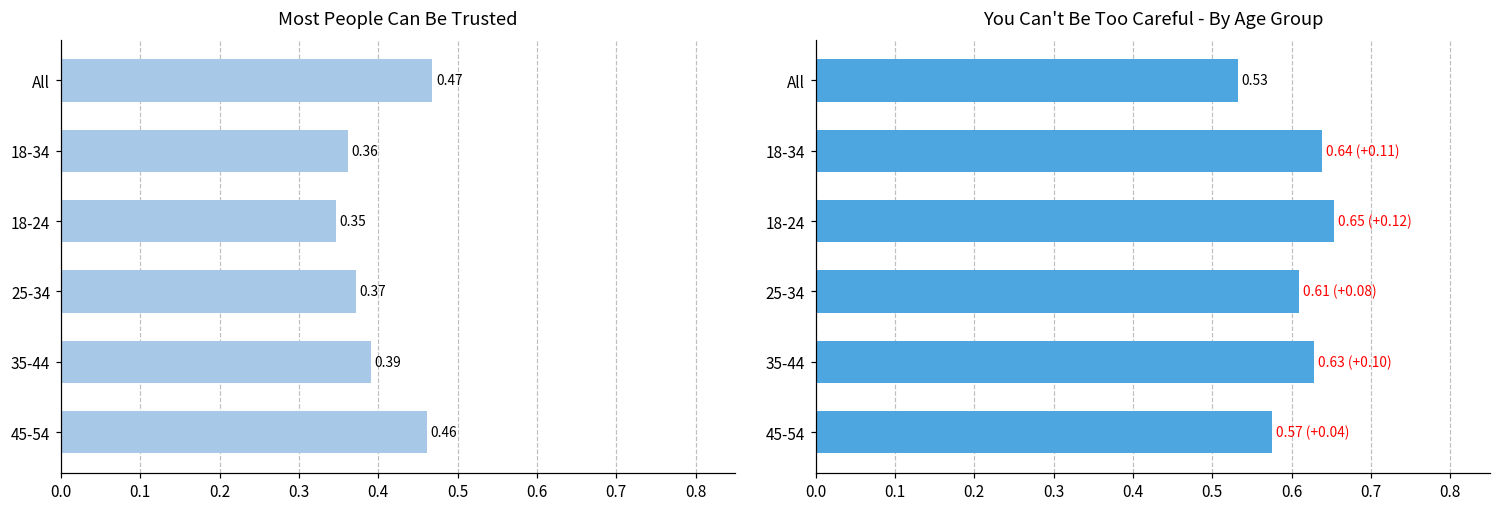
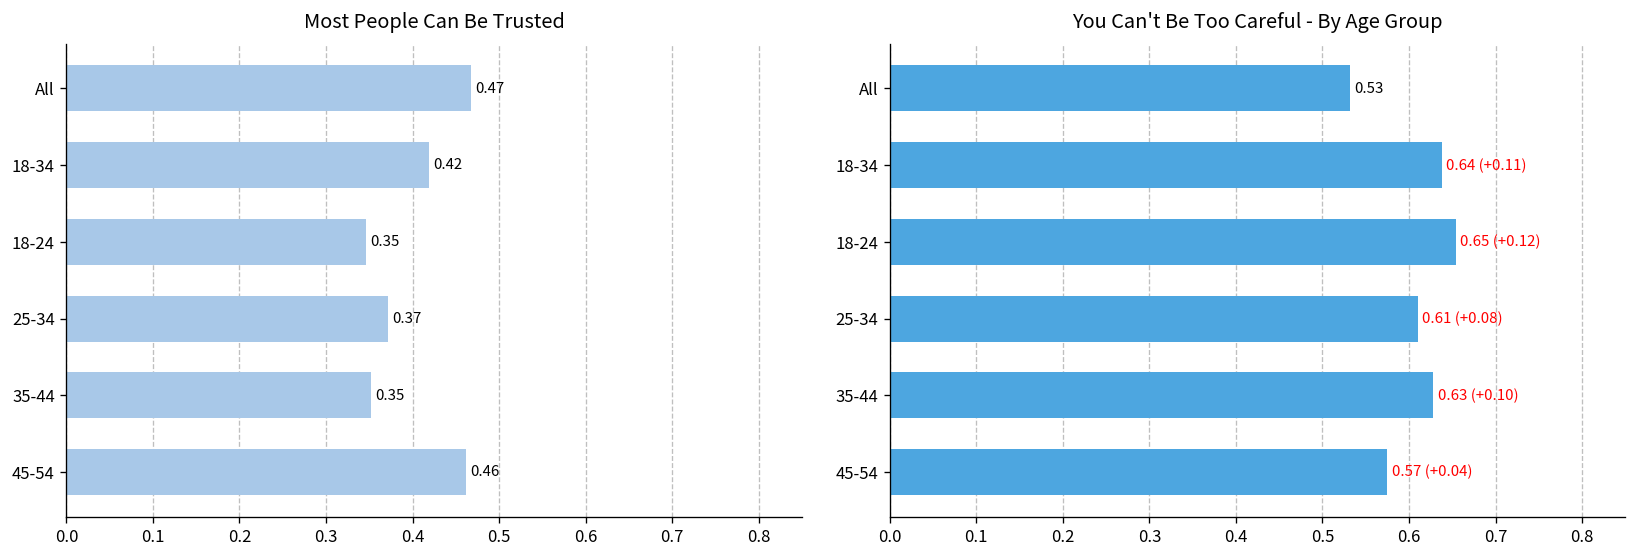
  {
    "Most People Can Be Trusted": {
      "All": 0.47,
-     "18-34": 0.36,
+     "18-34": 0.42,
      "18-24": 0.35,
      "25-34": 0.37,
-     "35-44": 0.39,
+     "35-44": 0.35,
      "45-54": 0.46
    },
    "You Can't Be Too Careful - By Age Group": {
      "All": 0.53,
      "18-34": 0.64,
      "18-24": 0.65,
      "25-34": 0.61,
      "35-44": 0.63,
      "45-54": 0.57
    }
  }
